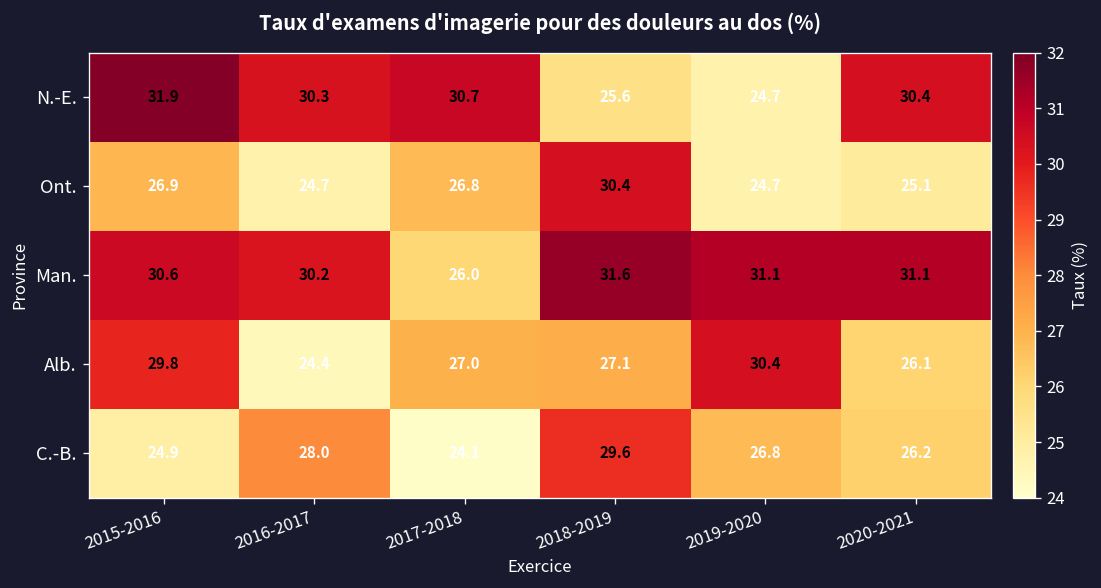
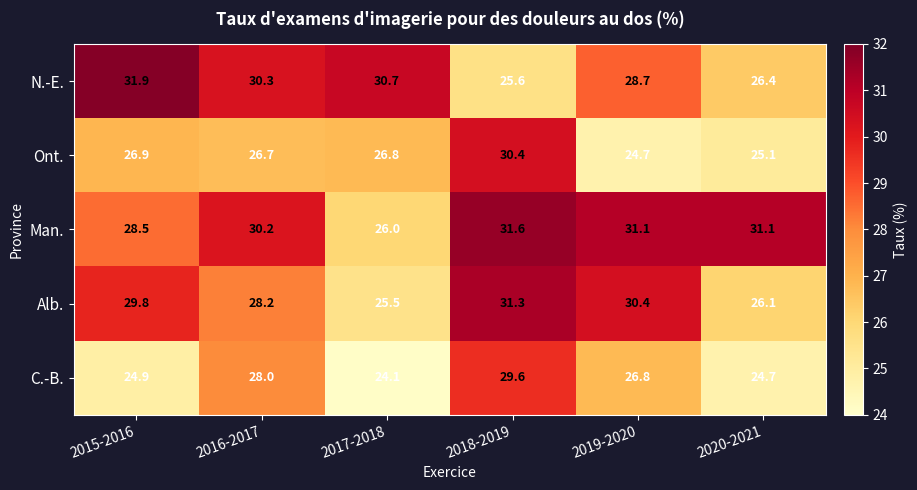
  {
    "N.-E.": {
      "2015-2016": 31.9,
      "2016-2017": 30.3,
      "2017-2018": 30.7,
      "2018-2019": 25.6,
-     "2019-2020": 24.7,
-     "2020-2021": 30.4
+     "2019-2020": 28.7,
+     "2020-2021": 26.4
    },
    "Ont.": {
      "2015-2016": 26.9,
-     "2016-2017": 24.7,
+     "2016-2017": 26.7,
      "2017-2018": 26.8,
      "2018-2019": 30.4,
      "2019-2020": 24.7,
      "2020-2021": 25.1
    },
    "Man.": {
-     "2015-2016": 30.6,
+     "2015-2016": 28.5,
      "2016-2017": 30.2,
      "2017-2018": 26.0,
      "2018-2019": 31.6,
      "2019-2020": 31.1,
      "2020-2021": 31.1
    },
    "Alb.": {
      "2015-2016": 29.8,
-     "2016-2017": 24.4,
-     "2017-2018": 27.0,
-     "2018-2019": 27.1,
+     "2016-2017": 28.2,
+     "2017-2018": 25.5,
+     "2018-2019": 31.3,
      "2019-2020": 30.4,
      "2020-2021": 26.1
    },
    "C.-B.": {
      "2015-2016": 24.9,
      "2016-2017": 28.0,
      "2017-2018": 24.1,
      "2018-2019": 29.6,
      "2019-2020": 26.8,
-     "2020-2021": 26.2
+     "2020-2021": 24.7
    }
  }
